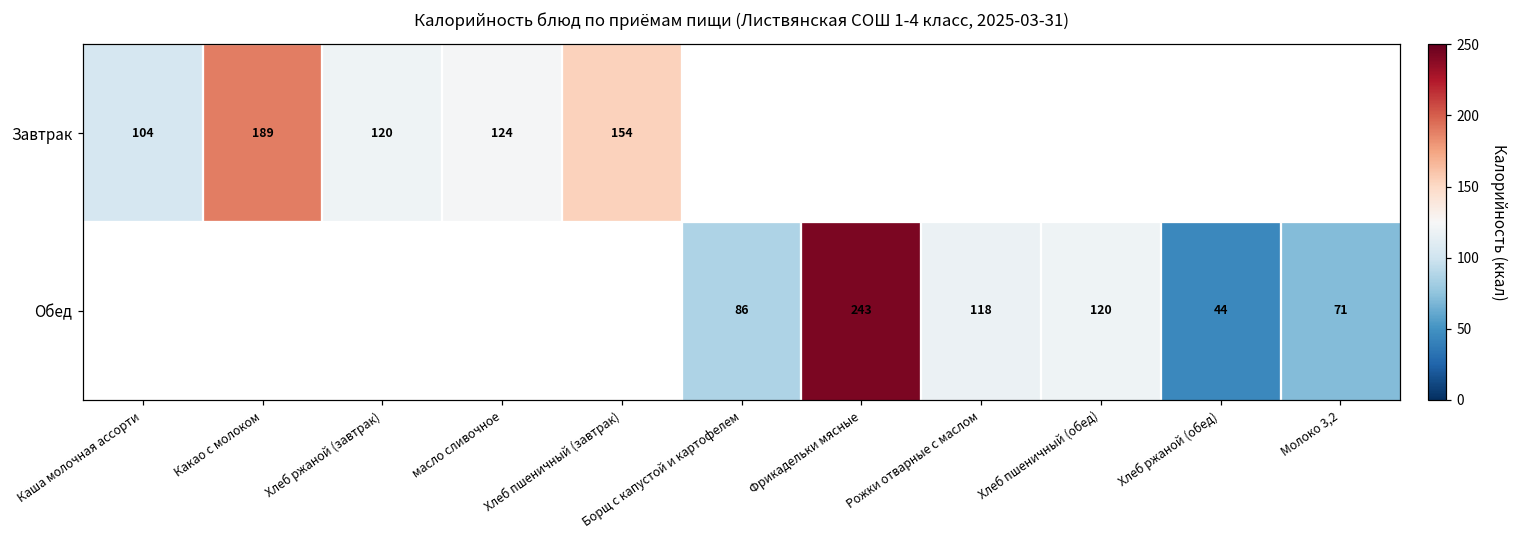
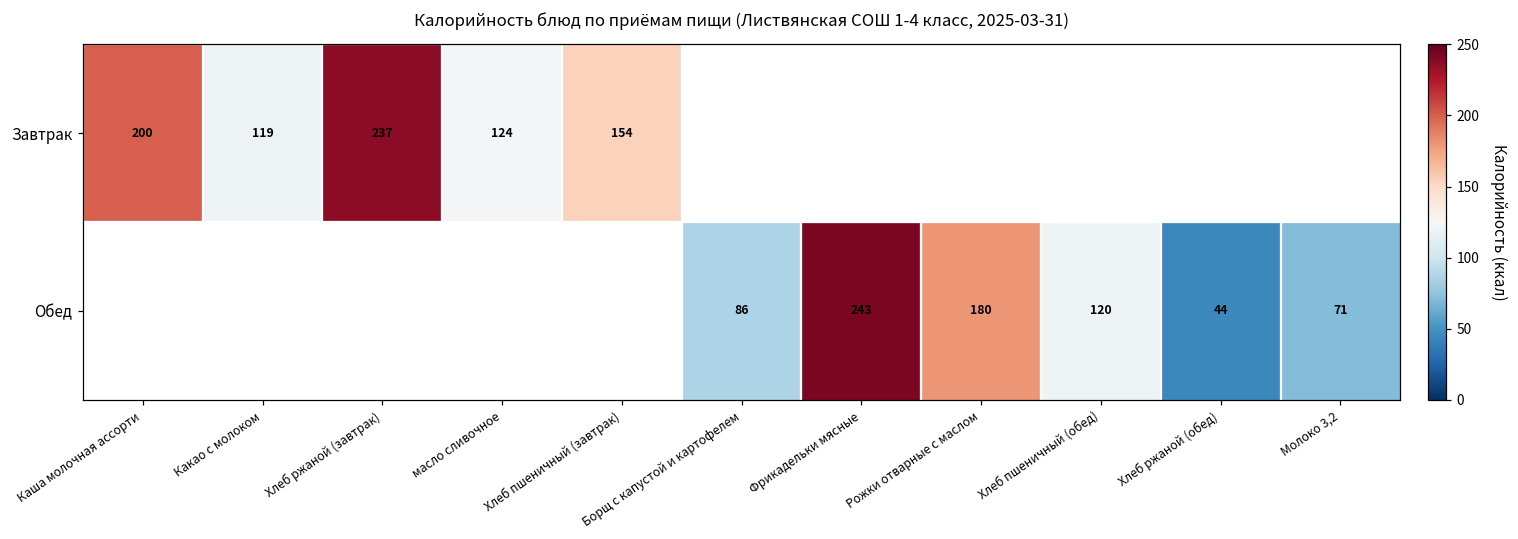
  {
    "Завтрак": {
-     "Каша молочная ассорти": 104,
-     "Какао с молоком": 189,
-     "Хлеб ржаной (завтрак)": 120,
+     "Каша молочная ассорти": 200,
+     "Какао с молоком": 119,
+     "Хлеб ржаной (завтрак)": 237,
      "масло сливочное": 124,
      "Хлеб пшеничный (завтрак)": 154
    },
    "Обед": {
      "Борщ с капустой и картофелем": 86,
      "Фрикадельки мясные": 243,
-     "Рожки отварные с маслом": 118,
+     "Рожки отварные с маслом": 180,
      "Хлеб пшеничный (обед)": 120,
      "Хлеб ржаной (обед)": 44,
      "Молоко 3,2": 71
    }
  }
